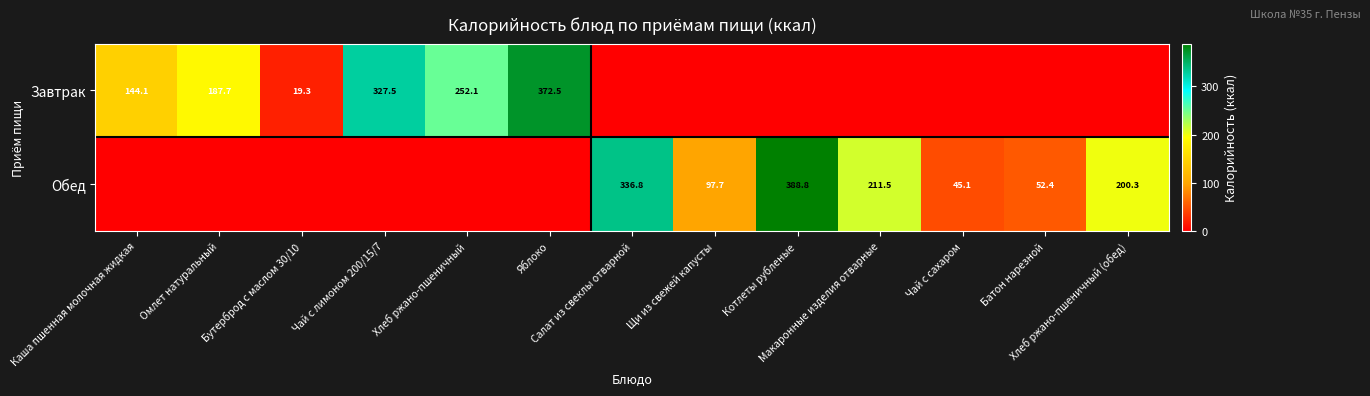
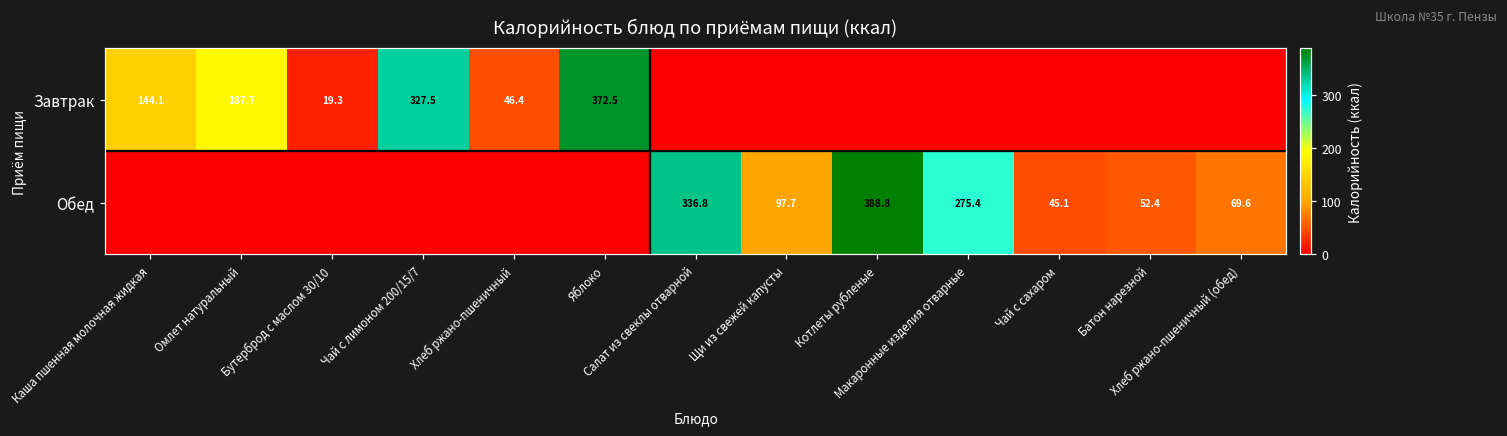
  {
    "Завтрак": {
      "Каша пшенная молочная жидкая": 144.1,
      "Омлет натуральный": 187.7,
      "Бутерброд с маслом 30/10": 19.3,
      "Чай с лимоном 200/15/7": 327.5,
-     "Хлеб ржано-пшеничный": 252.1,
+     "Хлеб ржано-пшеничный": 46.4,
      "Яблоко": 372.5
    },
    "Обед": {
      "Салат из свеклы отварной": 336.8,
      "Щи из свежей капусты": 97.7,
      "Котлеты рубленые": 388.8,
-     "Макаронные изделия отварные": 211.5,
+     "Макаронные изделия отварные": 275.4,
      "Чай с сахаром": 45.1,
      "Батон нарезной": 52.4,
-     "Хлеб ржано-пшеничный (обед)": 200.3
+     "Хлеб ржано-пшеничный (обед)": 69.6
    }
  }
